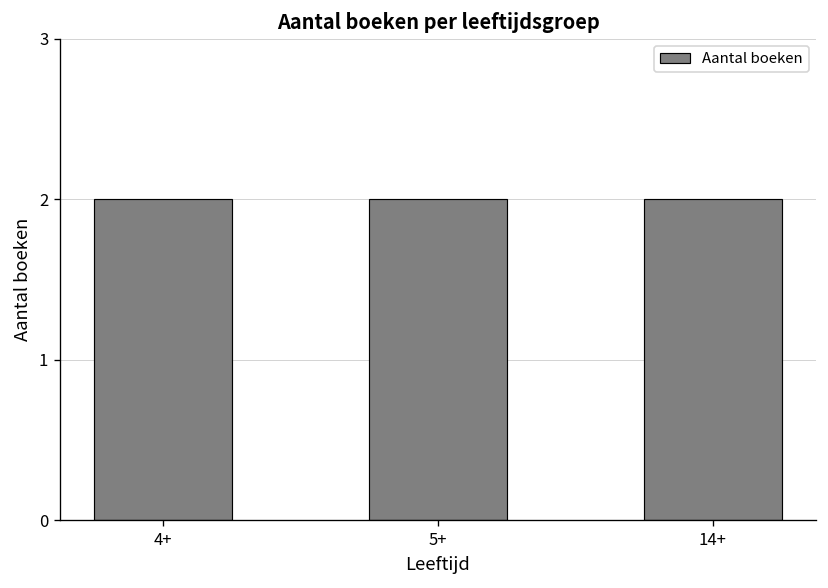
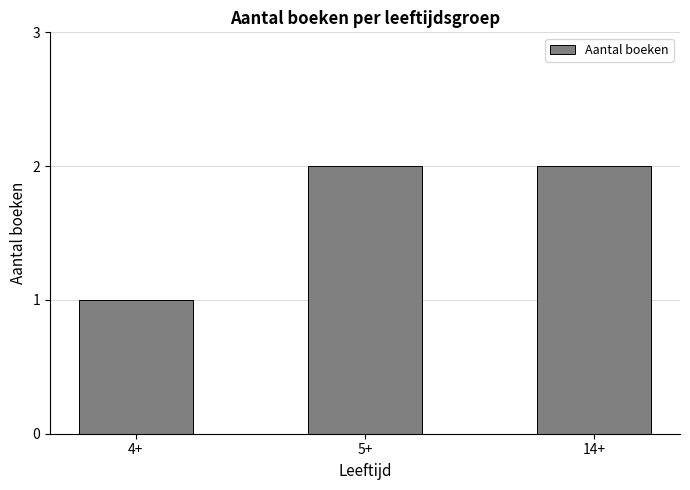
  {
-   "4+": 2,
+   "4+": 1,
    "5+": 2,
    "14+": 2
  }
